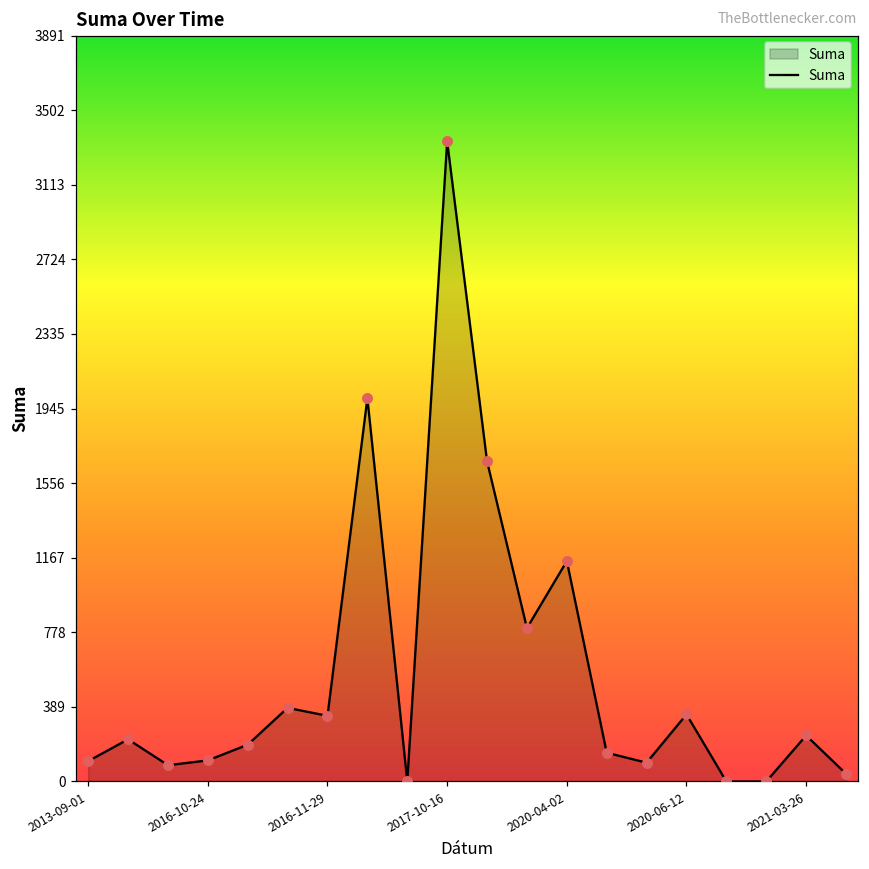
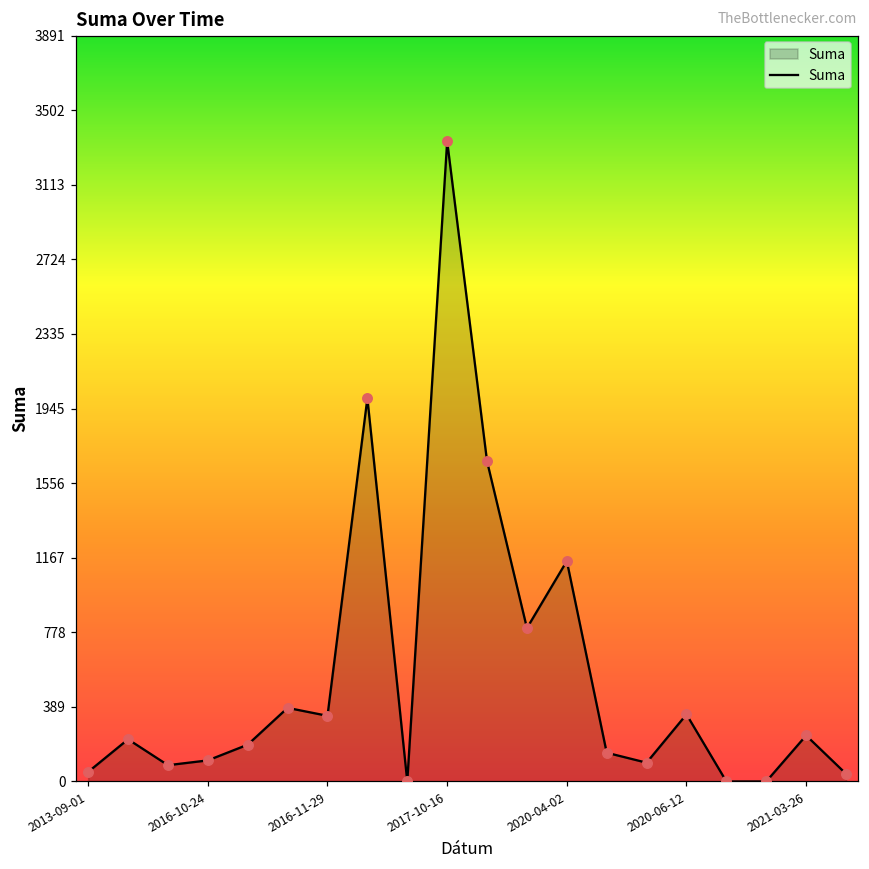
  {
-   "2013-09-01": 110,
+   "2013-09-01": 50,
    "2016-10-24": 110,
    "2016-11-29": 340
  }
